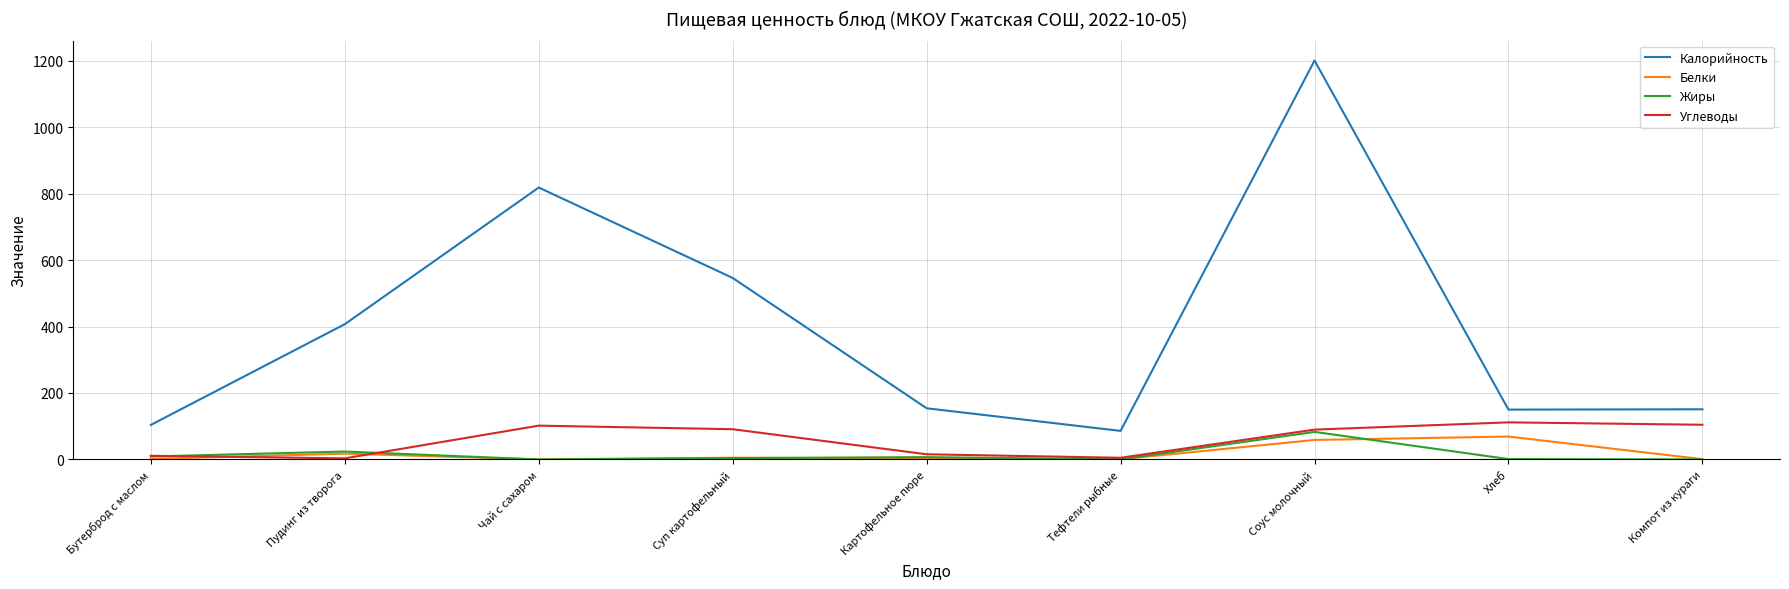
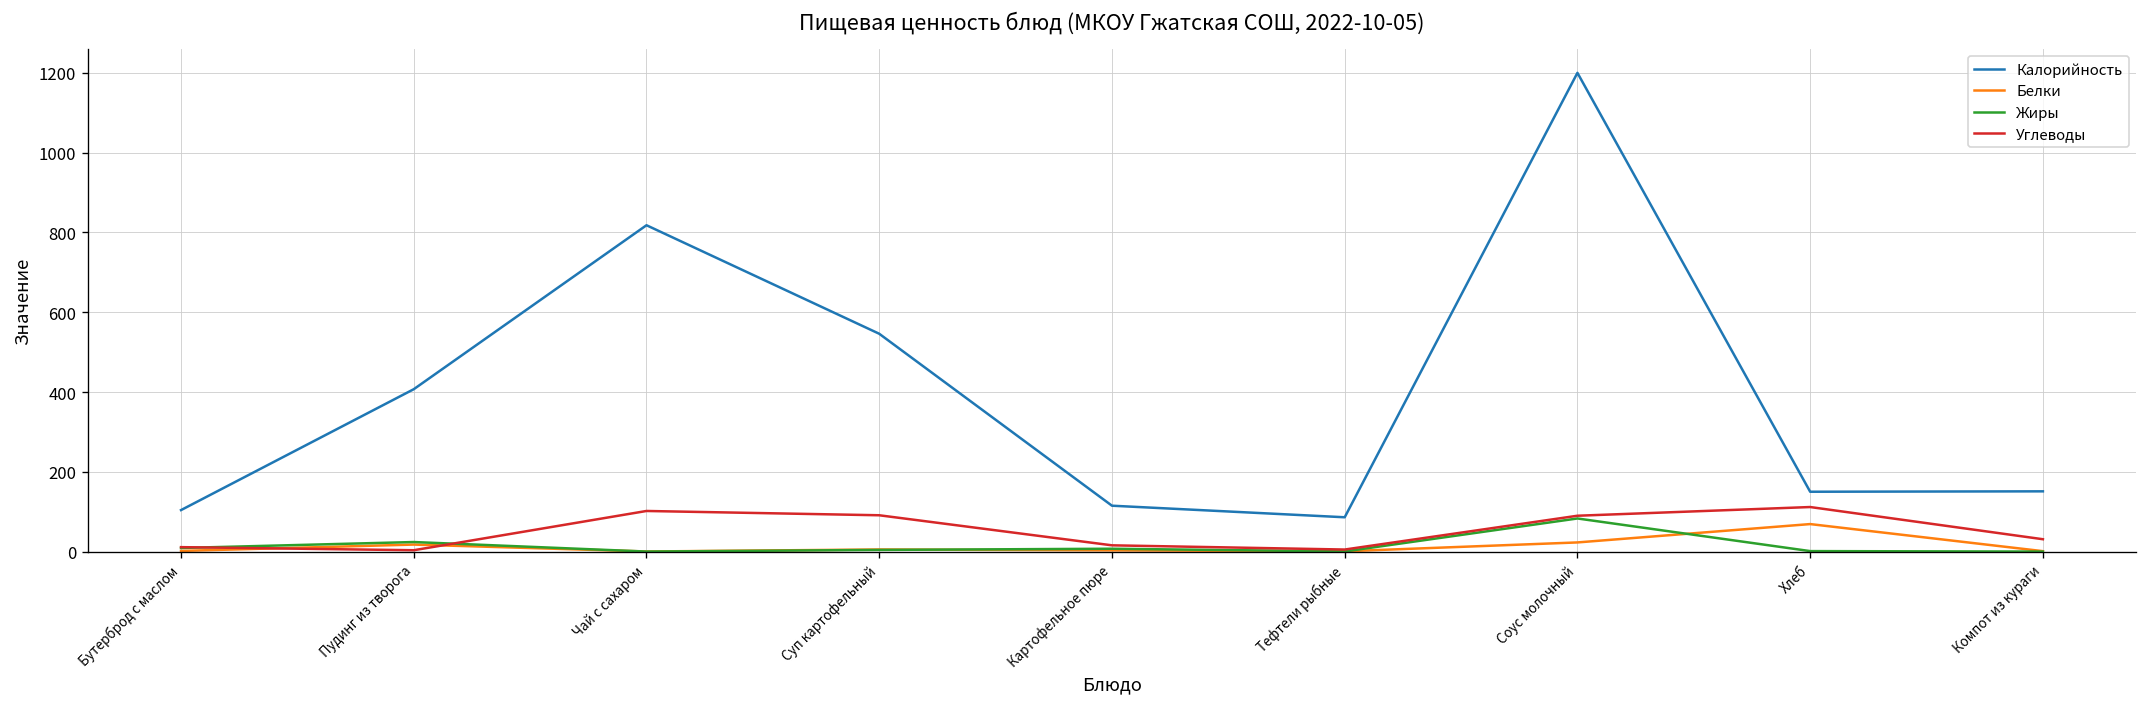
  {
    "Калорийность": {
      "Бутерброд с маслом": 100,
      "Пудинг из творога": 410,
      "Чай с сахаром": 820,
      "Суп картофельный": 550,
-     "Картофельное пюре": 150,
+     "Картофельное пюре": 120,
      "Тефтели рыбные": 90,
      "Соус молочный": 1200,
      "Хлеб": 150,
      "Компот из кураги": 150
    },
    "Белки": {
-     "Соус молочный": 60,
+     "Соус молочный": 20,
      "Хлеб": 70
    },
    "Жиры": {
      "Хлеб": 0
    },
    "Углеводы": {
      "Пудинг из творога": 0,
      "Чай с сахаром": 100,
      "Суп картофельный": 90,
      "Картофельное пюре": 20,
      "Хлеб": 110,
-     "Компот из кураги": 100
+     "Компот из кураги": 30
    }
  }
